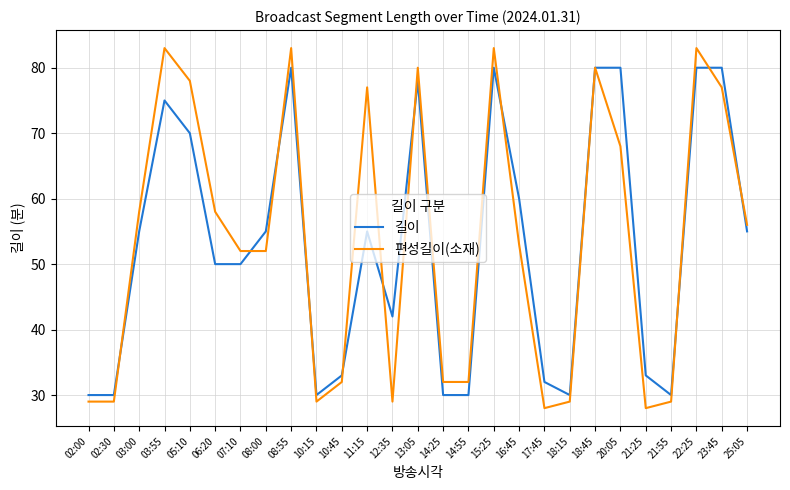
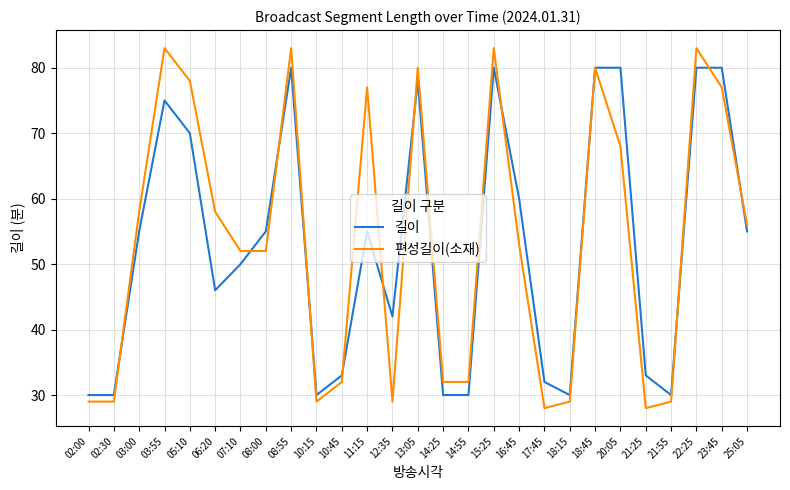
  {
    "길이": {
      "02:00": 30,
      "02:30": 30,
      "03:00": 55,
      "03:55": 75,
      "05:10": 70,
-     "06:20": 50,
+     "06:20": 46,
      "07:10": 50,
      "08:00": 55,
      "08:55": 80,
      "10:15": 30,
      "10:45": 33,
      "12:35": 42,
      "13:05": 78,
      "14:25": 30,
      "14:55": 30,
      "15:25": 80,
      "16:45": 60,
      "17:45": 32,
      "18:15": 30,
      "20:05": 80,
      "21:25": 33,
      "21:55": 30,
      "22:25": 80,
      "23:45": 80,
      "25:05": 55
    },
    "편성길이(소재)": {
      "02:00": 29,
      "02:30": 29,
      "03:00": 58,
      "03:55": 83,
      "05:10": 78,
      "06:20": 58,
      "07:10": 52,
      "08:00": 52,
      "08:55": 83,
      "10:15": 29,
      "10:45": 32,
      "11:15": 77,
      "12:35": 29,
      "13:05": 80,
      "14:25": 32,
      "14:55": 32,
      "15:25": 83,
      "16:45": 53,
      "17:45": 28,
      "18:15": 29,
      "20:05": 68,
      "21:25": 28,
      "21:55": 29,
      "22:25": 83,
      "23:45": 77,
      "25:05": 56
    }
  }
